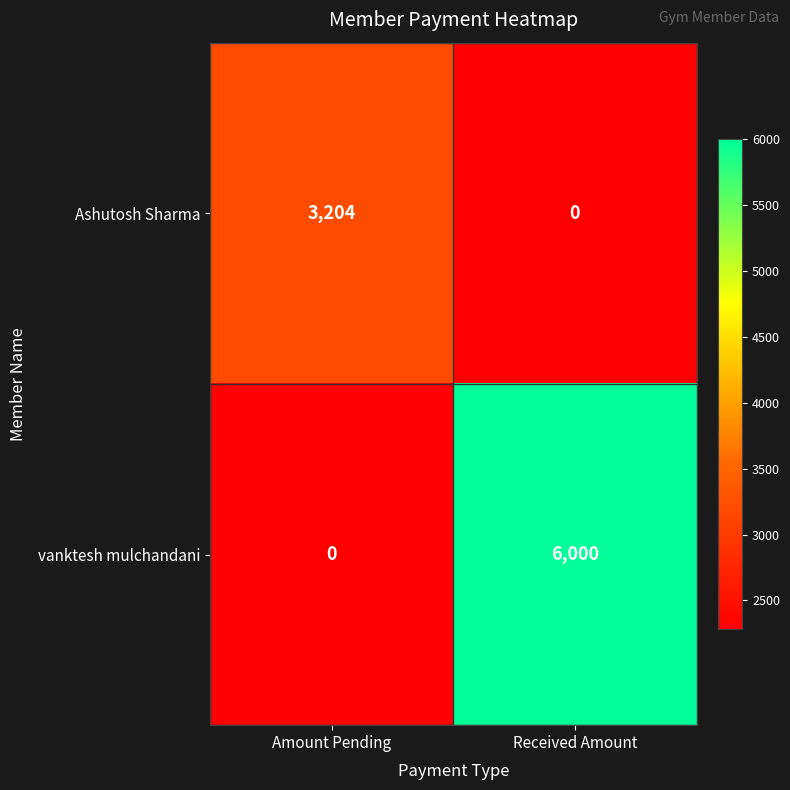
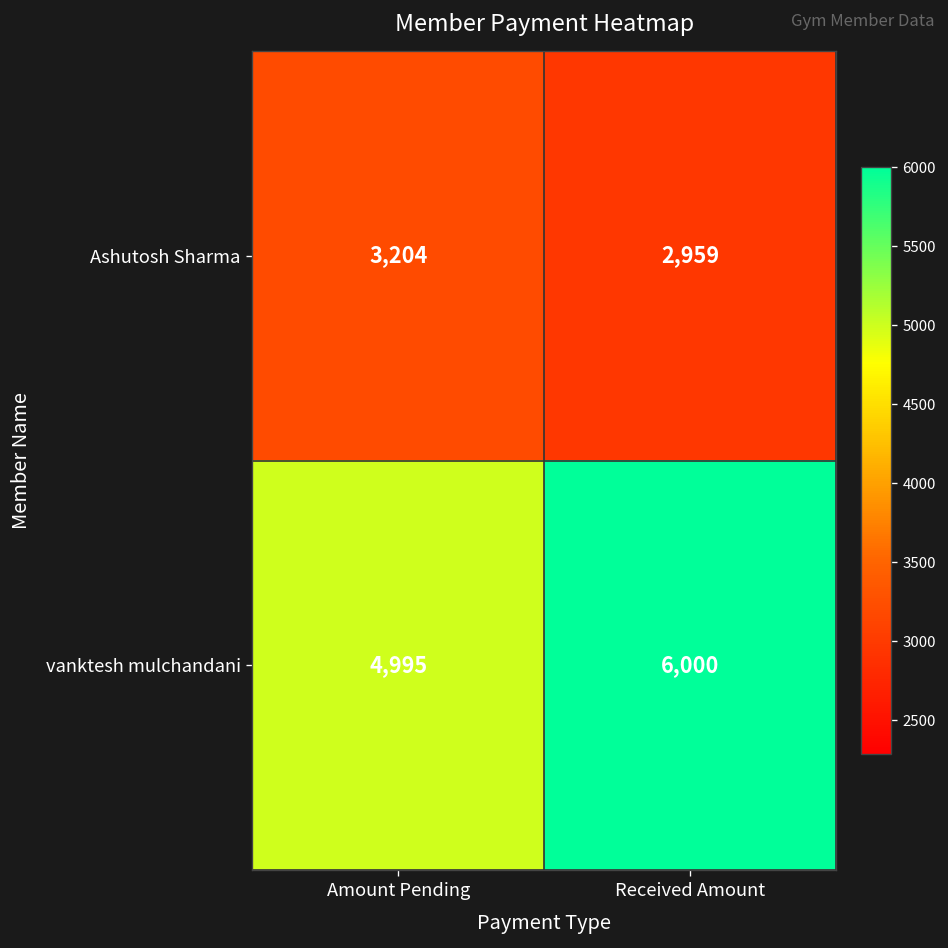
  {
    "Ashutosh Sharma": {
      "Amount Pending": "3,204",
-     "Received Amount": "0"
+     "Received Amount": "2,959"
    },
    "vanktesh mulchandani": {
-     "Amount Pending": "0",
+     "Amount Pending": "4,995",
      "Received Amount": "6,000"
    }
  }
